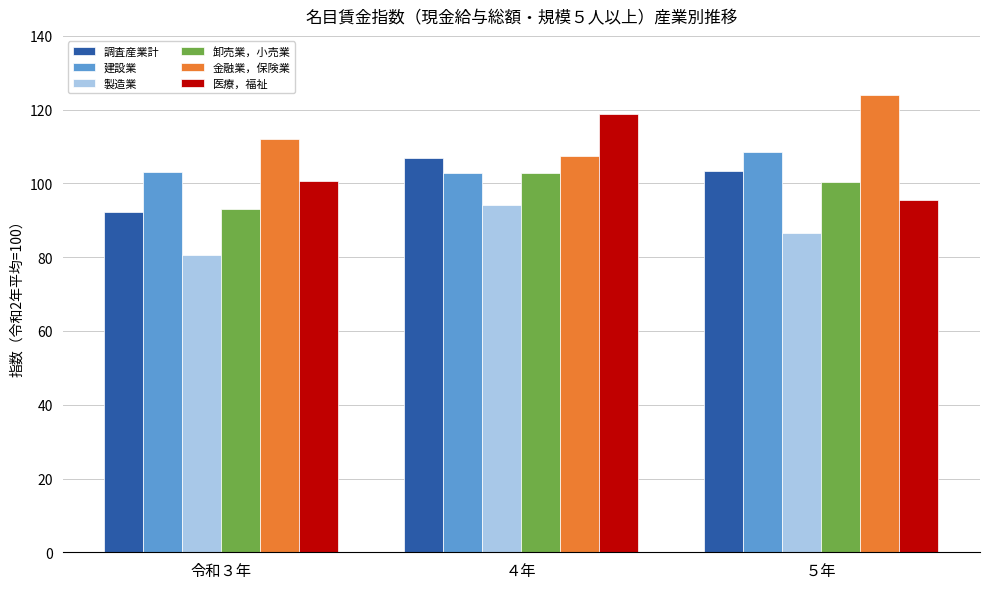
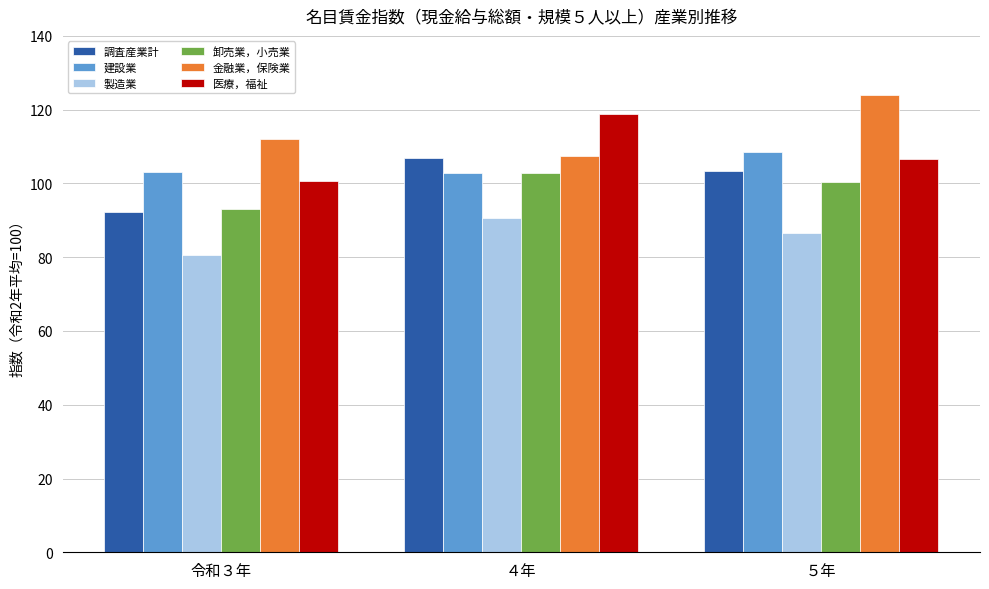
  {
    "調査産業計": {
      "令和３年": 92,
      "４年": 107,
      "５年": 104
    },
    "建設業": {
      "令和３年": 103,
      "４年": 103,
      "５年": 109
    },
    "製造業": {
      "令和３年": 81,
-     "４年": 94,
+     "４年": 91,
      "５年": 87
    },
    "卸売業，小売業": {
      "令和３年": 93,
      "４年": 103,
      "５年": 101
    },
    "金融業，保険業": {
      "令和３年": 112,
      "４年": 108,
      "５年": 124
    },
    "医療，福祉": {
      "令和３年": 101,
      "４年": 119,
-     "５年": 96
+     "５年": 107
    }
  }
